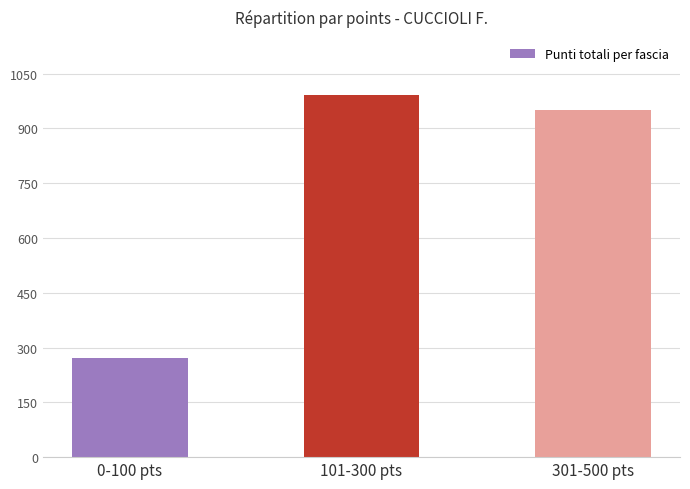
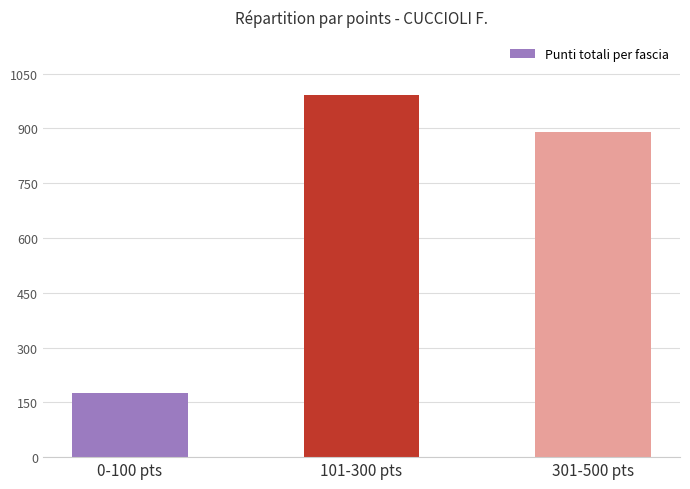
  {
-   "0-100 pts": 270,
+   "0-100 pts": 180,
    "101-300 pts": 990,
-   "301-500 pts": 950
+   "301-500 pts": 890
  }
